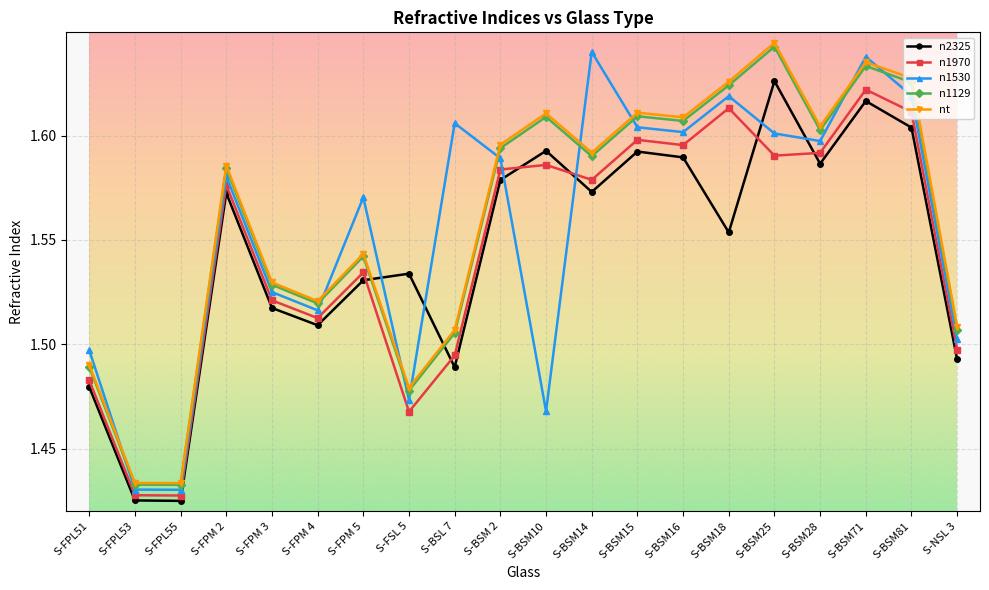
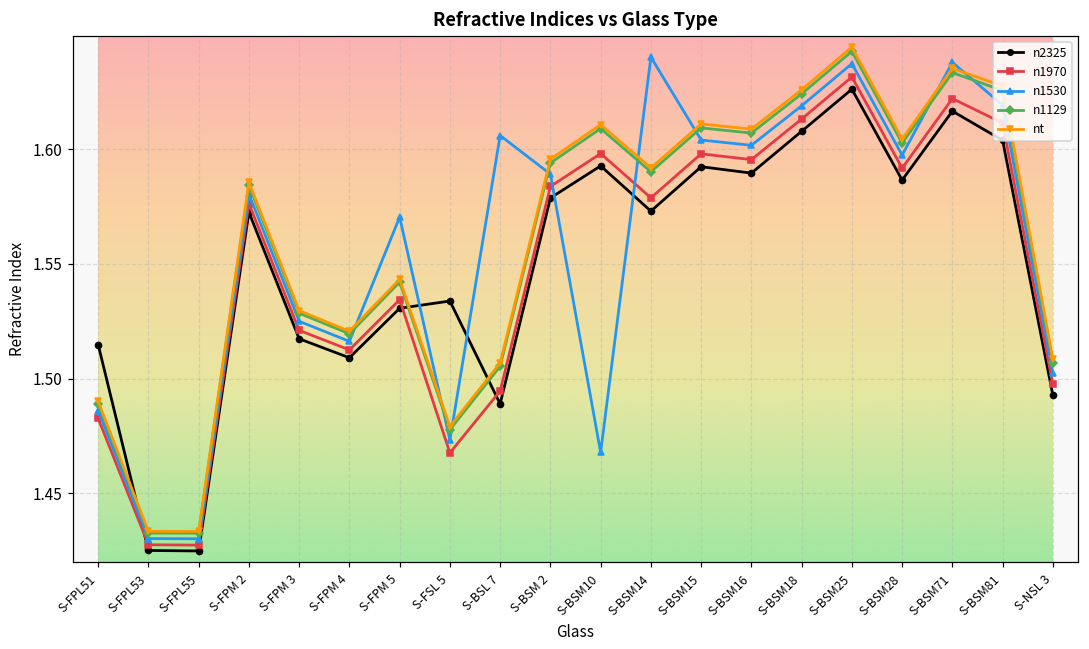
  {
    "n2325": {
-     "S-FPL51": 1.480,
+     "S-FPL51": 1.515,
      "S-FPL53": 1.425,
      "S-FPL55": 1.425,
      "S-FPM 2": 1.573,
      "S-FPM 3": 1.517,
      "S-FPM 4": 1.509,
      "S-FPM 5": 1.531,
      "S-FSL 5": 1.534,
      "S-BSL 7": 1.489,
      "S-BSM 2": 1.579,
      "S-BSM10": 1.593,
      "S-BSM14": 1.573,
      "S-BSM15": 1.592,
      "S-BSM16": 1.590,
-     "S-BSM18": 1.554,
+     "S-BSM18": 1.608,
      "S-BSM25": 1.626,
      "S-BSM28": 1.587,
      "S-BSM71": 1.617,
      "S-BSM81": 1.604,
      "S-NSL 3": 1.493
    },
    "n1970": {
      "S-FPL51": 1.483,
      "S-FPL53": 1.428,
      "S-FPL55": 1.427,
      "S-FPM 2": 1.576,
      "S-FPM 3": 1.521,
      "S-FPM 4": 1.513,
      "S-FPM 5": 1.534,
      "S-FSL 5": 1.468,
      "S-BSL 7": 1.495,
      "S-BSM 2": 1.584,
-     "S-BSM10": 1.586,
+     "S-BSM10": 1.598,
      "S-BSM14": 1.579,
      "S-BSM15": 1.598,
      "S-BSM16": 1.595,
      "S-BSM18": 1.613,
-     "S-BSM25": 1.590,
+     "S-BSM25": 1.631,
      "S-BSM28": 1.592,
      "S-BSM71": 1.622,
      "S-NSL 3": 1.497
    },
    "n1530": {
-     "S-FPL51": 1.497,
+     "S-FPL51": 1.486,
      "S-FPL53": 1.430,
      "S-FPL55": 1.430,
      "S-FPM 2": 1.580,
      "S-FPM 3": 1.525,
      "S-FPM 4": 1.516,
      "S-FPM 5": 1.570,
      "S-FSL 5": 1.473,
      "S-BSL 7": 1.606,
      "S-BSM 2": 1.589,
      "S-BSM10": 1.468,
      "S-BSM14": 1.640,
      "S-BSM15": 1.604,
      "S-BSM16": 1.602,
      "S-BSM18": 1.619,
-     "S-BSM25": 1.601,
+     "S-BSM25": 1.637,
      "S-BSM28": 1.597,
      "S-BSM71": 1.638,
      "S-NSL 3": 1.503
    },
    "n1129": {
      "S-FPM 2": 1.584,
      "S-FSL 5": 1.478,
      "S-BSL 7": 1.505,
      "S-BSM 2": 1.594,
      "S-BSM10": 1.609,
      "S-BSM14": 1.590,
      "S-BSM15": 1.609,
      "S-BSM16": 1.607,
      "S-BSM18": 1.624,
      "S-BSM25": 1.643,
      "S-BSM28": 1.603,
      "S-BSM71": 1.633,
      "S-NSL 3": 1.507
    },
    "nt": {
      "S-FPM 2": 1.586,
      "S-FSL 5": 1.479,
      "S-BSL 7": 1.507,
      "S-BSM 2": 1.596,
      "S-BSM10": 1.611,
      "S-BSM14": 1.592,
      "S-BSM15": 1.611,
      "S-BSM16": 1.609,
      "S-BSM18": 1.626,
      "S-BSM25": 1.645,
      "S-BSM28": 1.604,
      "S-BSM71": 1.635,
      "S-NSL 3": 1.508
    }
  }
